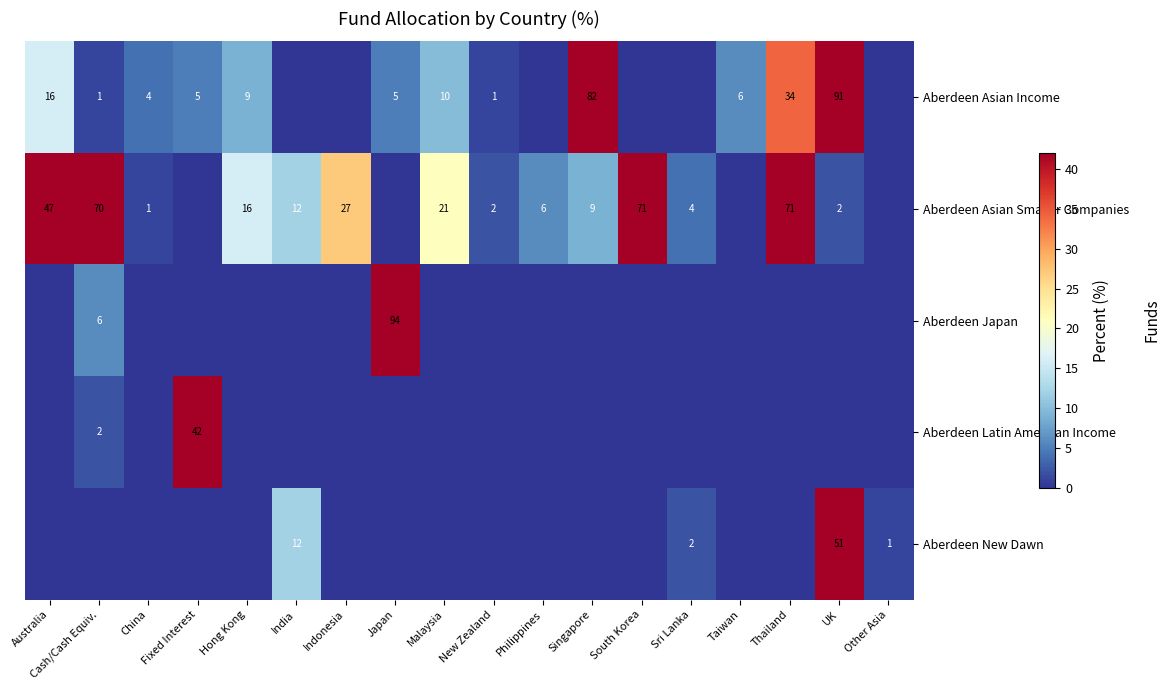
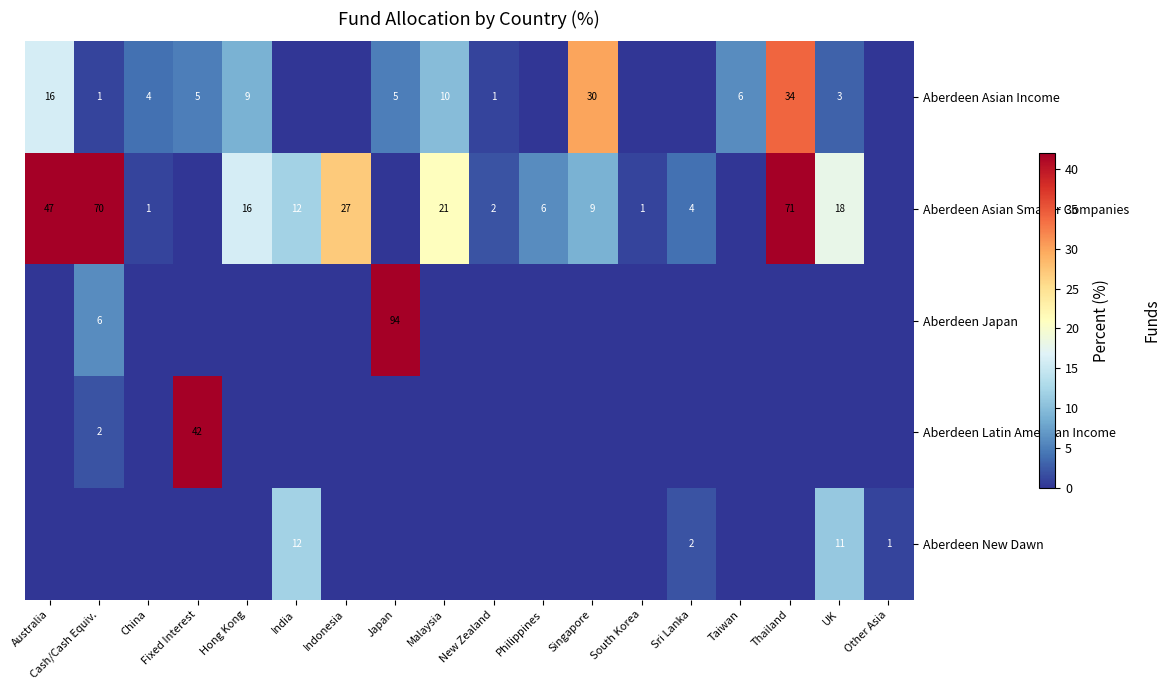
  {
    "Aberdeen Asian Income": {
      "Australia": 16,
      "Cash/Cash Equiv.": 1,
      "China": 4,
      "Fixed Interest": 5,
      "Hong Kong": 9,
      "Japan": 5,
      "Malaysia": 10,
      "New Zealand": 1,
-     "Singapore": 82,
+     "Singapore": 30,
      "Taiwan": 6,
      "Thailand": 34,
-     "UK": 91
+     "UK": 3
    },
    "Aberdeen Asian Smaller Companies": {
      "Australia": 47,
      "Cash/Cash Equiv.": 70,
      "China": 1,
      "Hong Kong": 16,
      "India": 12,
      "Indonesia": 27,
      "Malaysia": 21,
      "New Zealand": 2,
      "Philippines": 6,
      "Singapore": 9,
-     "South Korea": 71,
+     "South Korea": 1,
      "Sri Lanka": 4,
      "Thailand": 71,
-     "UK": 2
+     "UK": 18
    },
    "Aberdeen Japan": {
      "Cash/Cash Equiv.": 6,
      "Japan": 94
    },
    "Aberdeen Latin American Income": {
      "Cash/Cash Equiv.": 2,
      "Fixed Interest": 42
    },
    "Aberdeen New Dawn": {
      "India": 12,
      "Sri Lanka": 2,
-     "UK": 51,
+     "UK": 11,
      "Other Asia": 1
    }
  }
